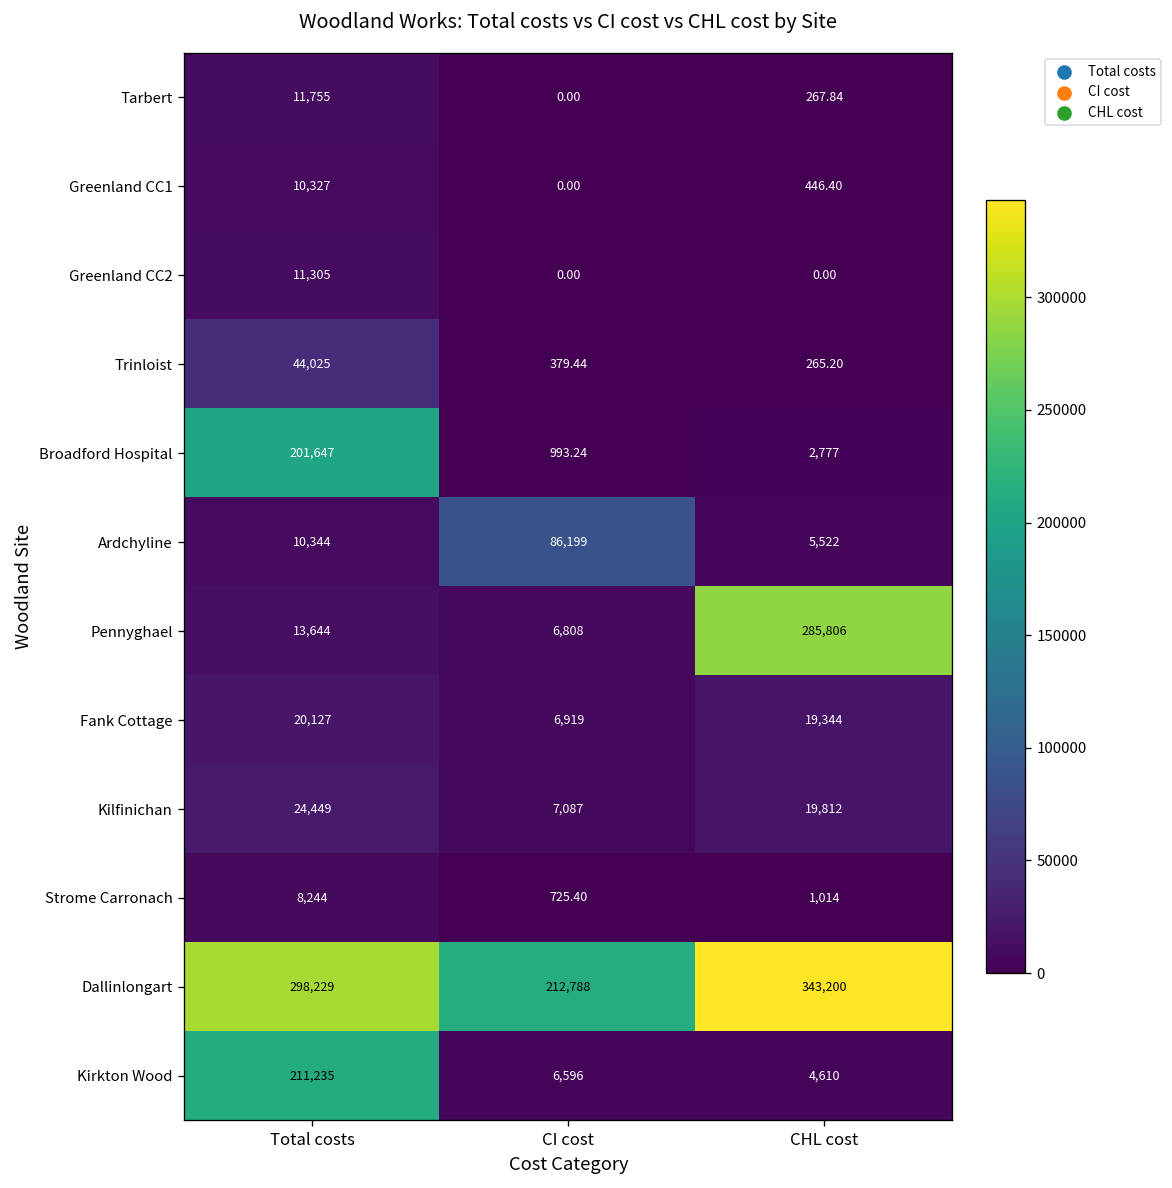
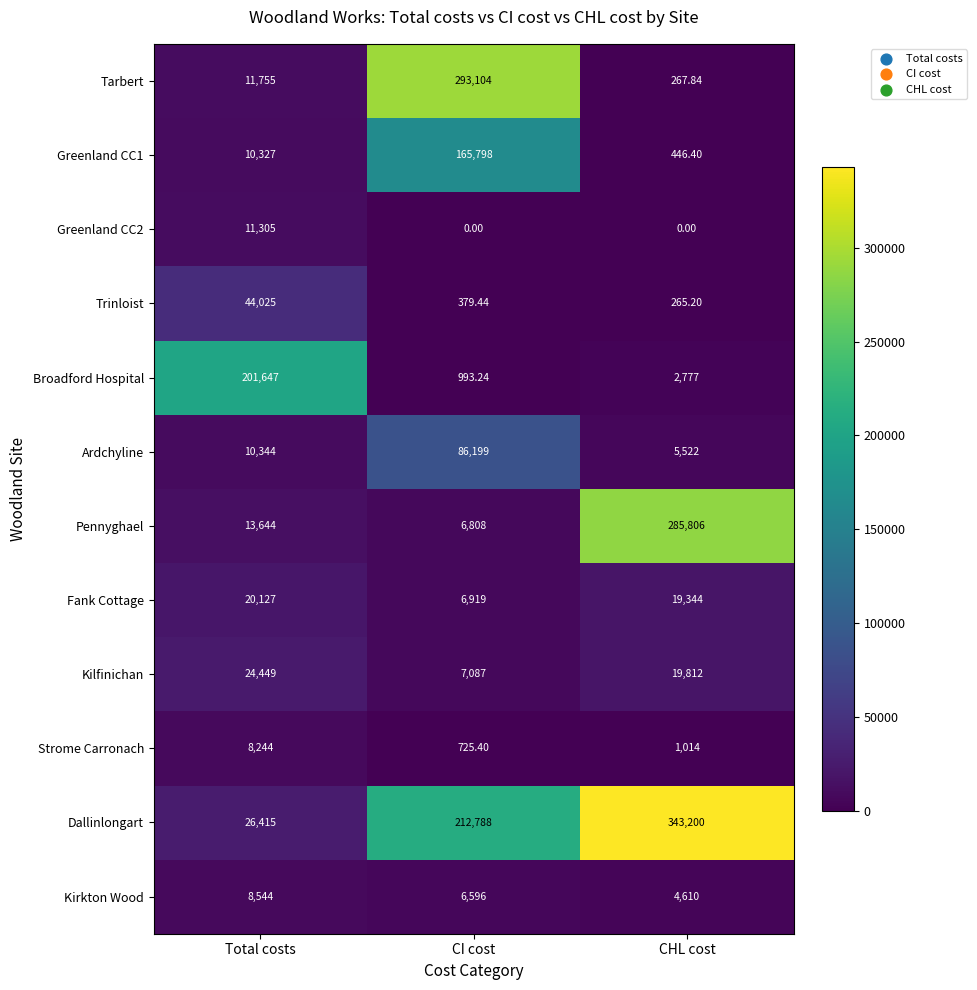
  {
    "Tarbert": {
      "Total costs": "11,755",
-     "CI cost": "0.00",
+     "CI cost": "293,104",
      "CHL cost": "267.84"
    },
    "Greenland CC1": {
      "Total costs": "10,327",
-     "CI cost": "0.00",
+     "CI cost": "165,798",
      "CHL cost": "446.40"
    },
    "Greenland CC2": {
      "Total costs": "11,305",
      "CI cost": "0.00",
      "CHL cost": "0.00"
    },
    "Trinloist": {
      "Total costs": "44,025",
      "CI cost": "379.44",
      "CHL cost": "265.20"
    },
    "Broadford Hospital": {
      "Total costs": "201,647",
      "CI cost": "993.24",
      "CHL cost": "2,777"
    },
    "Ardchyline": {
      "Total costs": "10,344",
      "CI cost": "86,199",
      "CHL cost": "5,522"
    },
    "Pennyghael": {
      "Total costs": "13,644",
      "CI cost": "6,808",
      "CHL cost": "285,806"
    },
    "Fank Cottage": {
      "Total costs": "20,127",
      "CI cost": "6,919",
      "CHL cost": "19,344"
    },
    "Kilfinichan": {
      "Total costs": "24,449",
      "CI cost": "7,087",
      "CHL cost": "19,812"
    },
    "Strome Carronach": {
      "Total costs": "8,244",
      "CI cost": "725.40",
      "CHL cost": "1,014"
    },
    "Dallinlongart": {
-     "Total costs": "298,229",
+     "Total costs": "26,415",
      "CI cost": "212,788",
      "CHL cost": "343,200"
    },
    "Kirkton Wood": {
-     "Total costs": "211,235",
+     "Total costs": "8,544",
      "CI cost": "6,596",
      "CHL cost": "4,610"
    }
  }
